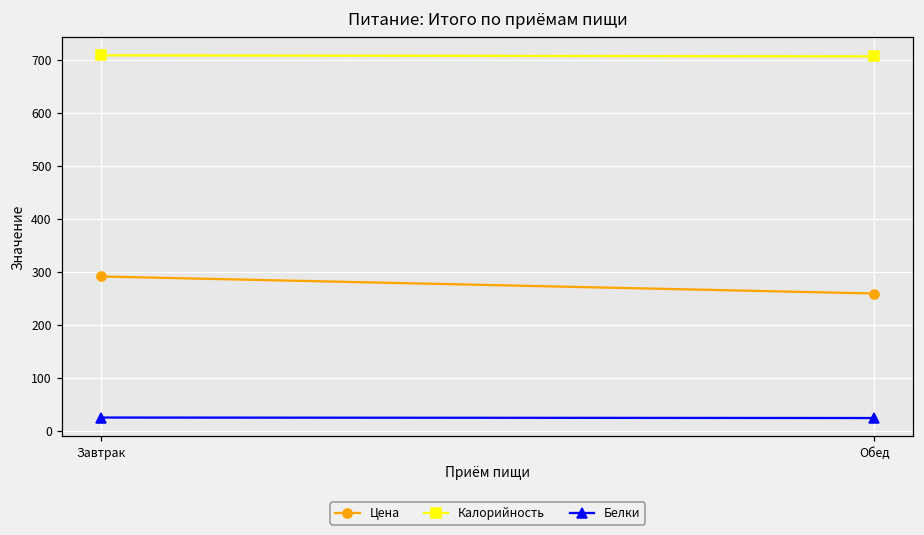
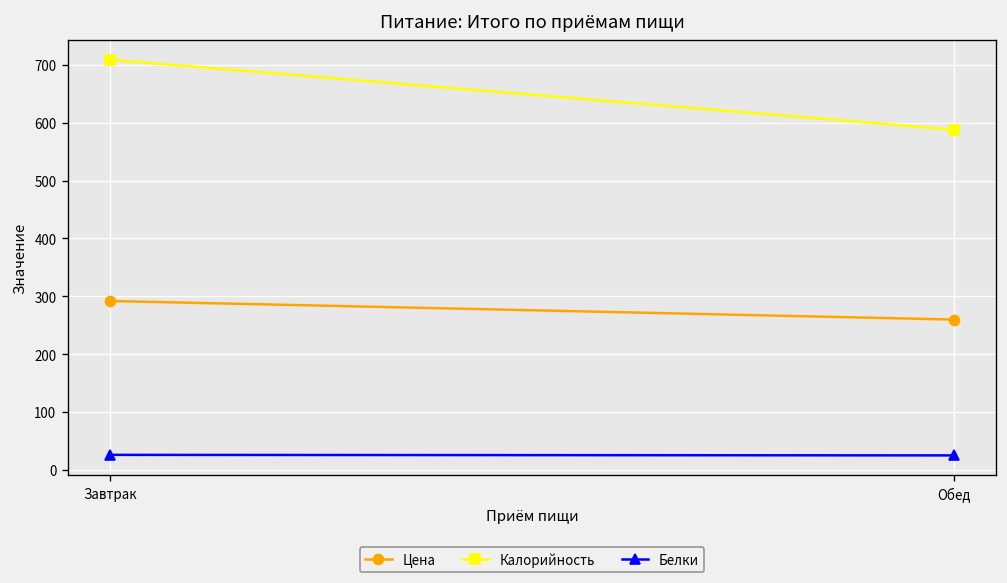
  {
    "Цена": {
      "Завтрак": 290,
      "Обед": 260
    },
    "Калорийность": {
      "Завтрак": 710,
-     "Обед": 710
+     "Обед": 590
    },
    "Белки": {
      "Завтрак": 30,
      "Обед": 20
    }
  }
